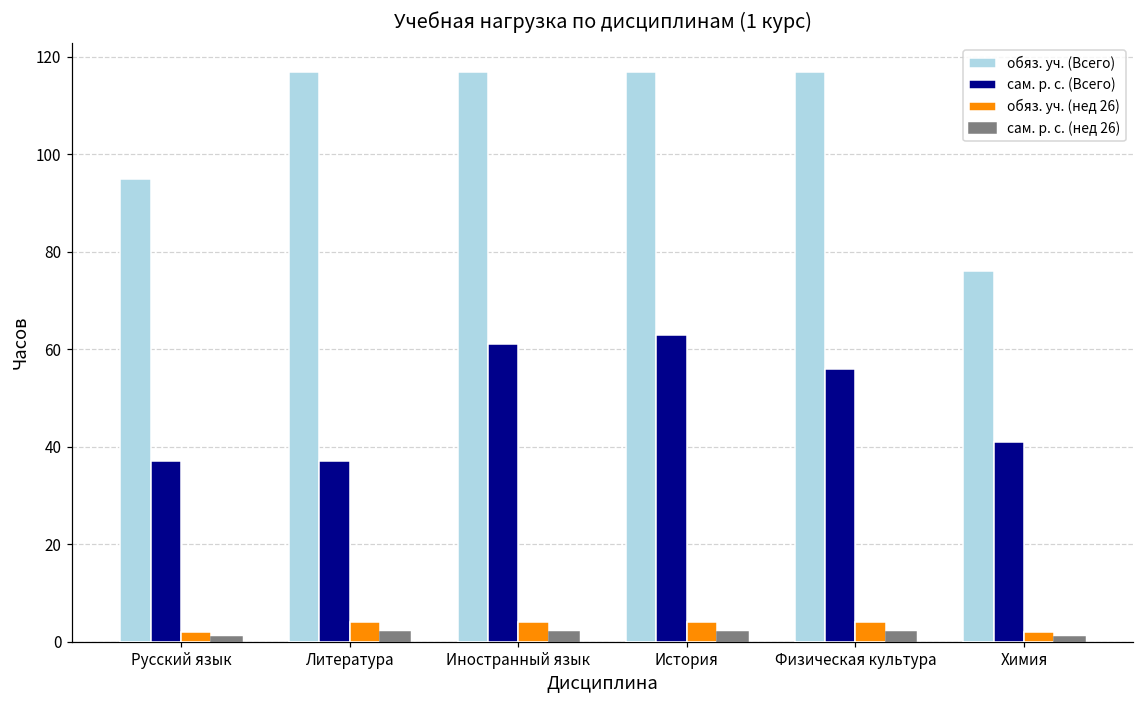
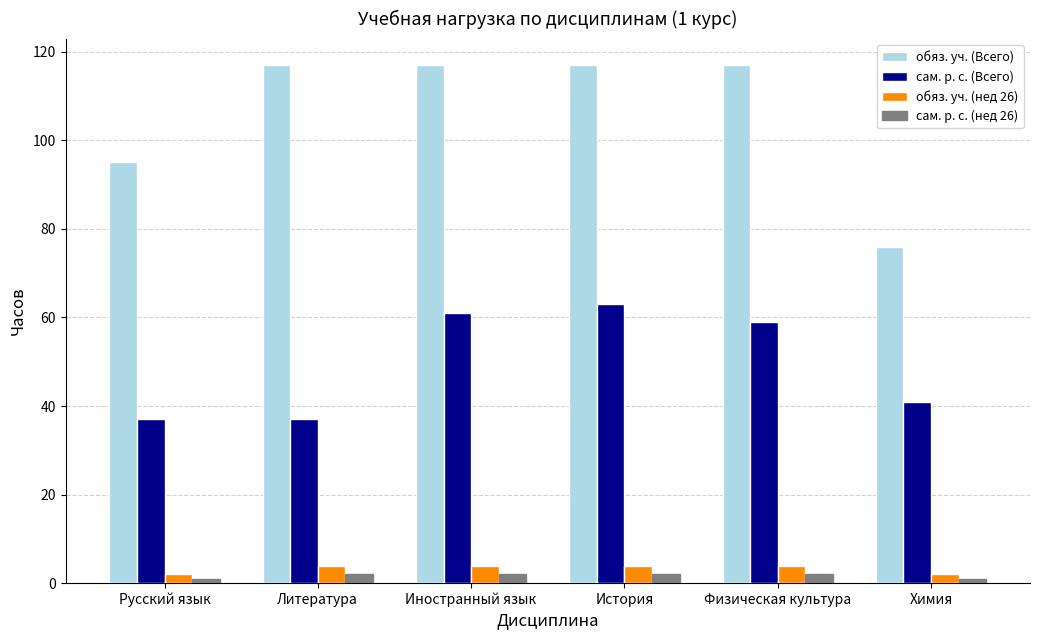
  {
    "обяз. уч. (Всего)": {
      "Русский язык": 95,
      "Литература": 117,
      "Иностранный язык": 117,
      "История": 117,
      "Физическая культура": 117,
      "Химия": 76
    },
    "сам. р. с. (Всего)": {
      "Русский язык": 37,
      "Литература": 37,
      "Иностранный язык": 61,
      "История": 63,
-     "Физическая культура": 56,
+     "Физическая культура": 59,
      "Химия": 41
    },
    "обяз. уч. (нед 26)": {
      "Русский язык": 2,
      "Литература": 4,
      "Иностранный язык": 4,
      "История": 4,
      "Физическая культура": 4,
      "Химия": 2
    },
    "сам. р. с. (нед 26)": {
      "Русский язык": 1,
      "Литература": 2,
      "Иностранный язык": 2,
      "История": 2,
      "Физическая культура": 2,
      "Химия": 1
    }
  }
